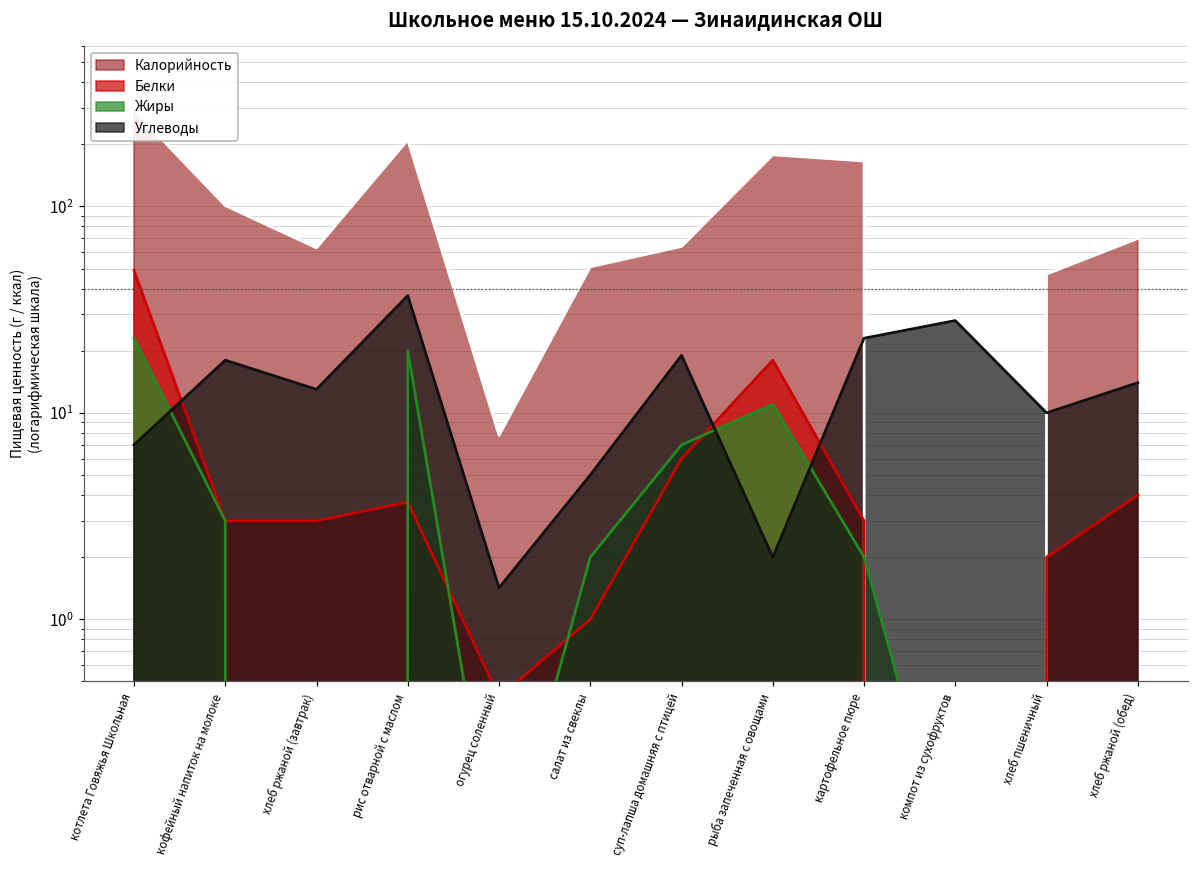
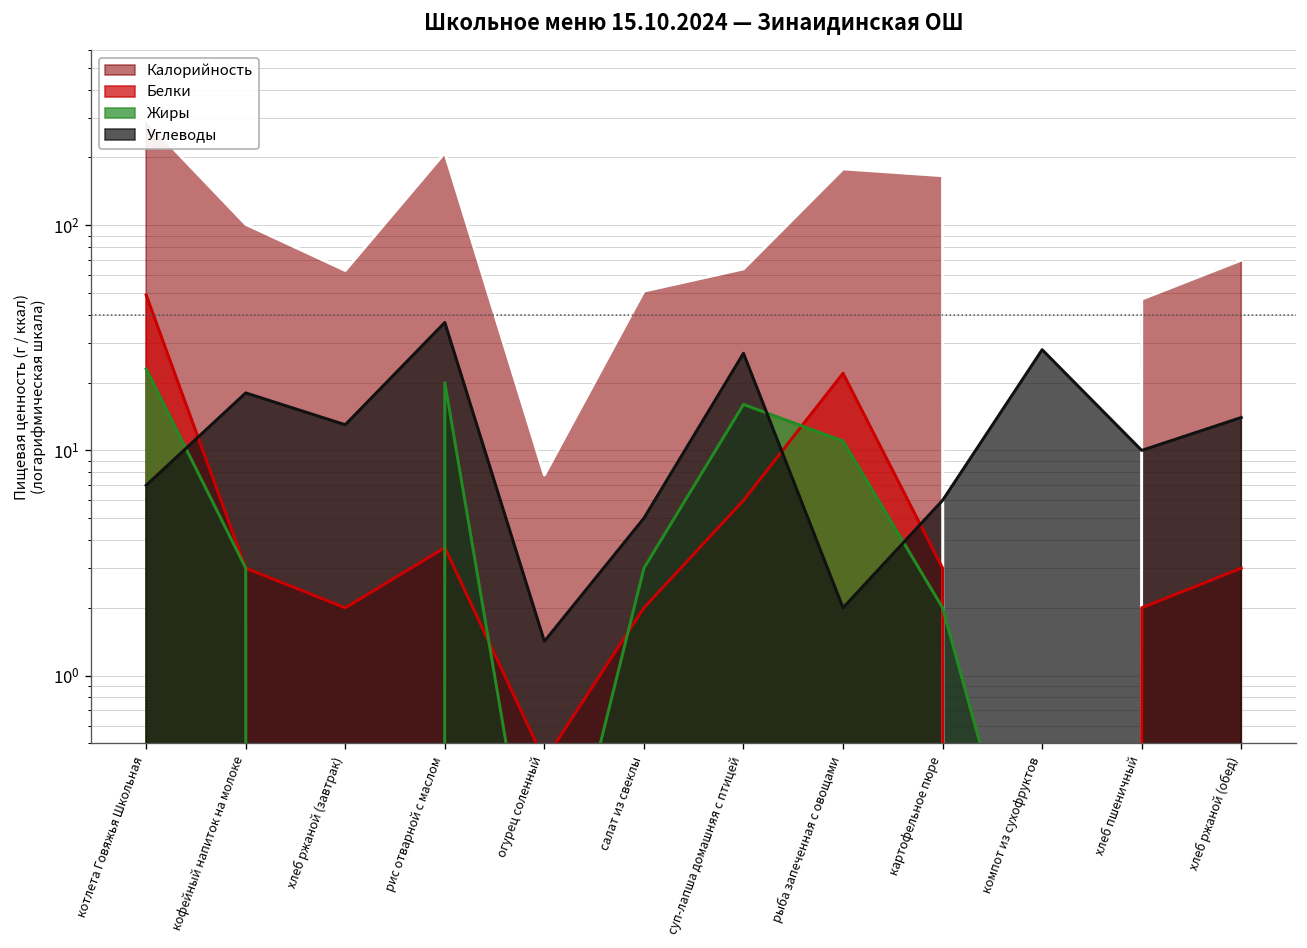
  {
    "Калорийность": {
      "кофейный напиток на молоке": 100,
      "хлеб ржаной (завтрак)": 63,
      "рис отварной с маслом": 210,
      "огурец соленный": 8,
      "салат из свеклы": 51,
      "суп-лапша домашняя с птицей": 64,
      "рыба запеченная с овощами": 180,
      "картофельное пюре": 170,
      "хлеб пшеничный": 47,
      "хлеб ржаной (обед)": 70
    },
    "Белки": {
      "котлета Говяжья Школьная": 49,
-     "хлеб ржаной (завтрак)": 3,
+     "хлеб ржаной (завтрак)": 2,
      "рис отварной с маслом": 3.7,
-     "салат из свеклы": 1,
+     "салат из свеклы": 2,
      "суп-лапша домашняя с птицей": 6,
-     "рыба запеченная с овощами": 18,
+     "рыба запеченная с овощами": 22,
      "картофельное пюре": 3,
      "хлеб пшеничный": 2,
-     "хлеб ржаной (обед)": 4
+     "хлеб ржаной (обед)": 3
    },
    "Жиры": {
      "котлета Говяжья Школьная": 23,
      "рис отварной с маслом": 20,
-     "салат из свеклы": 2,
-     "суп-лапша домашняя с птицей": 7,
+     "салат из свеклы": 3,
+     "суп-лапша домашняя с птицей": 16,
      "рыба запеченная с овощами": 11,
      "картофельное пюре": 2
    },
    "Углеводы": {
      "котлета Говяжья Школьная": 7,
      "кофейный напиток на молоке": 18,
      "хлеб ржаной (завтрак)": 13,
      "рис отварной с маслом": 37,
      "огурец соленный": 1.4,
      "салат из свеклы": 5,
-     "суп-лапша домашняя с птицей": 19,
+     "суп-лапша домашняя с птицей": 27,
      "рыба запеченная с овощами": 2,
-     "картофельное пюре": 23,
+     "картофельное пюре": 6,
      "компот из сухофруктов": 28,
      "хлеб пшеничный": 10,
      "хлеб ржаной (обед)": 14
    }
  }
